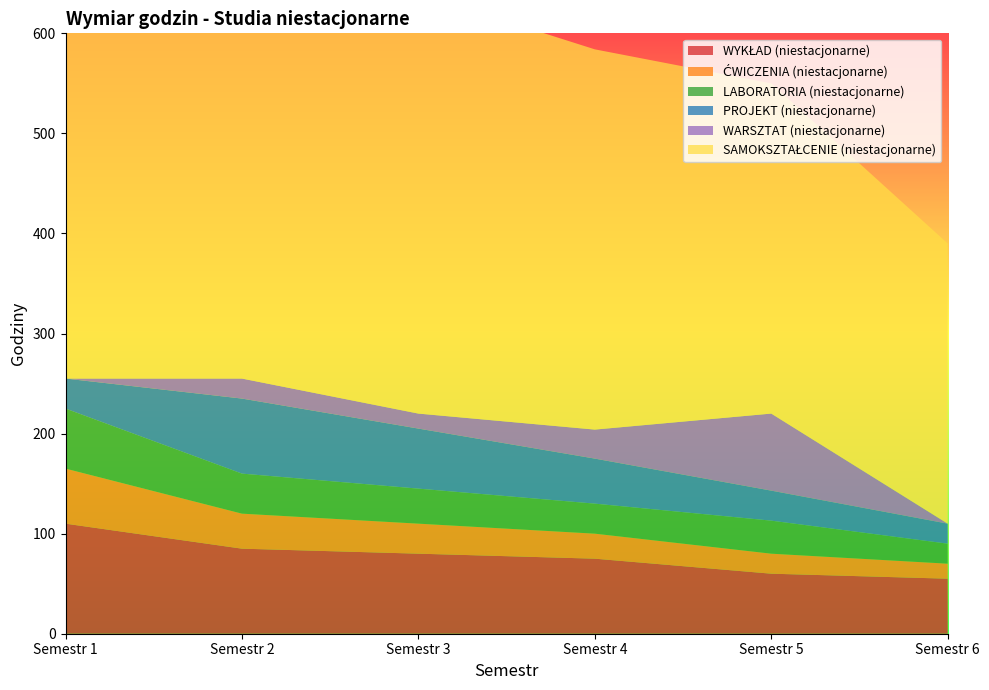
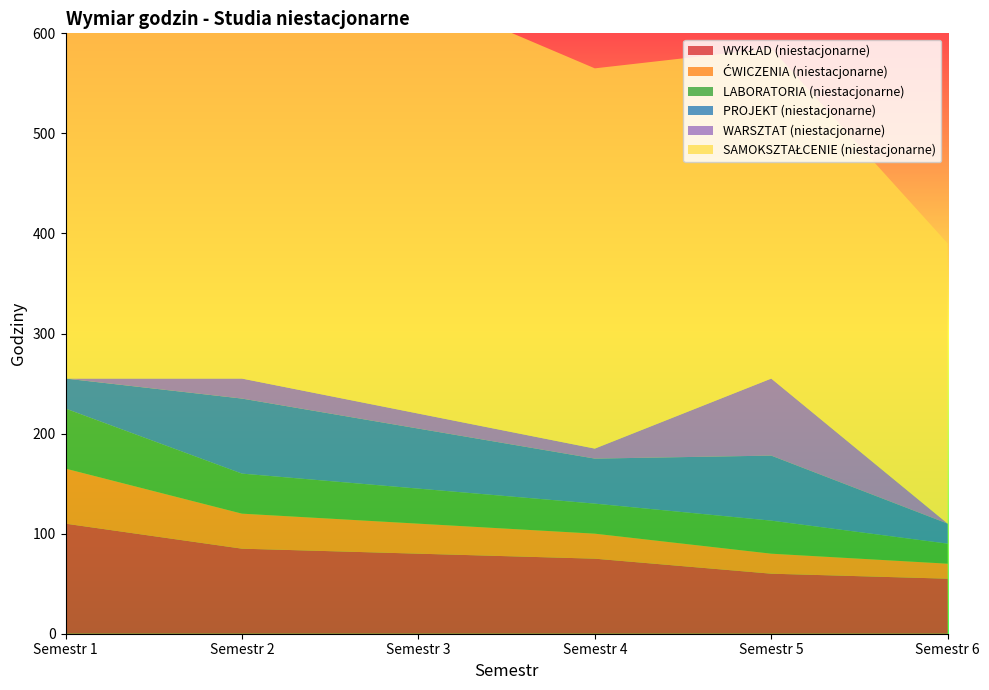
  {
    "WYKŁAD (niestacjonarne)": {
      "Semestr 1": 110,
      "Semestr 2": 85,
      "Semestr 3": 80,
      "Semestr 4": 75,
      "Semestr 5": 60,
      "Semestr 6": 55
    },
    "ĆWICZENIA (niestacjonarne)": {
      "Semestr 1": 55,
      "Semestr 2": 35,
      "Semestr 3": 30,
      "Semestr 4": 25,
      "Semestr 5": 20,
      "Semestr 6": 15
    },
    "LABORATORIA (niestacjonarne)": {
      "Semestr 1": 60,
      "Semestr 2": 40,
      "Semestr 3": 35,
      "Semestr 4": 30,
      "Semestr 5": 33,
      "Semestr 6": 20
    },
    "PROJEKT (niestacjonarne)": {
      "Semestr 2": 75,
      "Semestr 3": 60,
      "Semestr 4": 45,
-     "Semestr 5": 30
+     "Semestr 5": 65
    },
    "WARSZTAT (niestacjonarne)": {
      "Semestr 2": 20,
      "Semestr 3": 15,
-     "Semestr 4": 29,
+     "Semestr 4": 10,
      "Semestr 5": 77
    },
    "SAMOKSZTAŁCENIE (niestacjonarne)": {
      "Semestr 4": 380,
      "Semestr 6": 280
    }
  }
